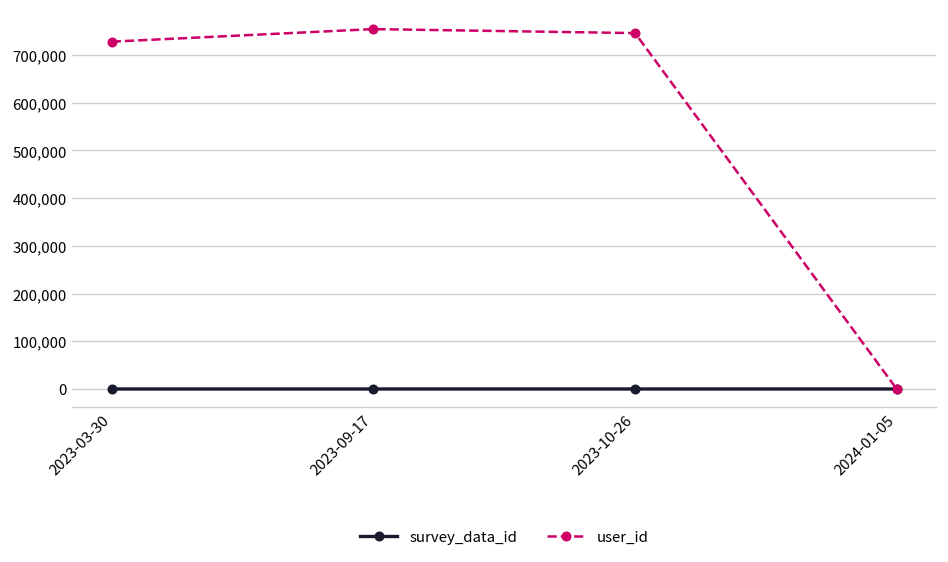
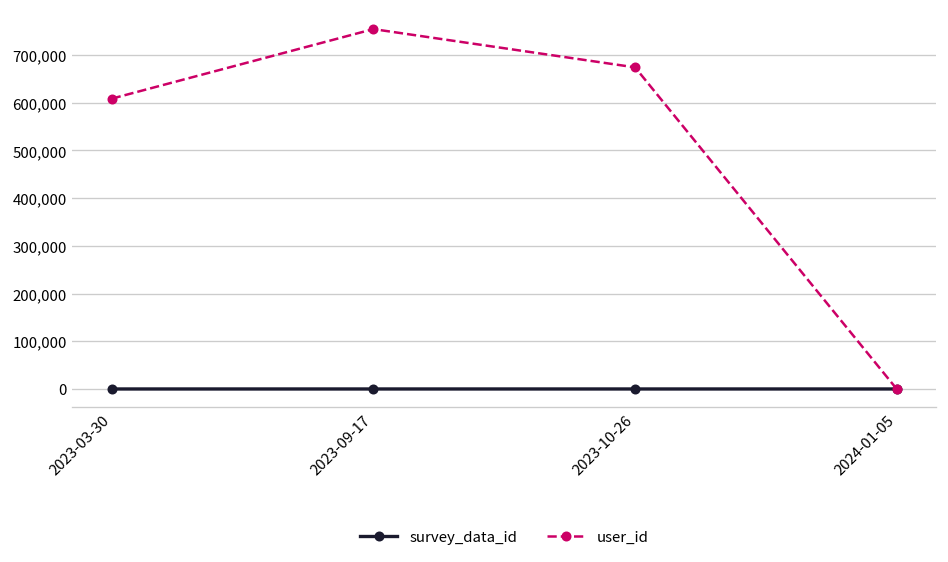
  {
    "survey_data_id": {
      "2023-03-30": "0",
      "2023-09-17": "0",
      "2023-10-26": "0"
    },
    "user_id": {
-     "2023-03-30": "730,000",
+     "2023-03-30": "610,000",
      "2023-09-17": "750,000",
-     "2023-10-26": "750,000"
+     "2023-10-26": "670,000"
    }
  }
